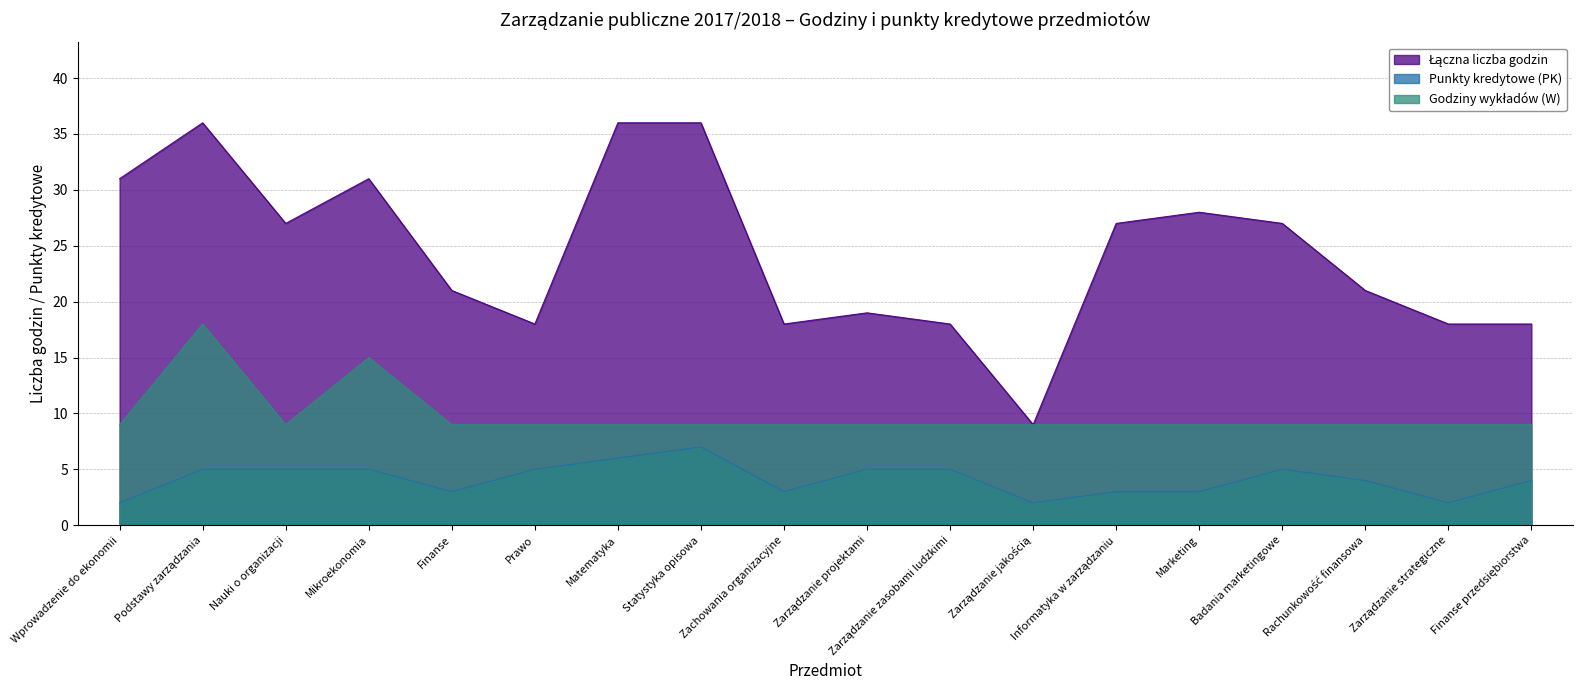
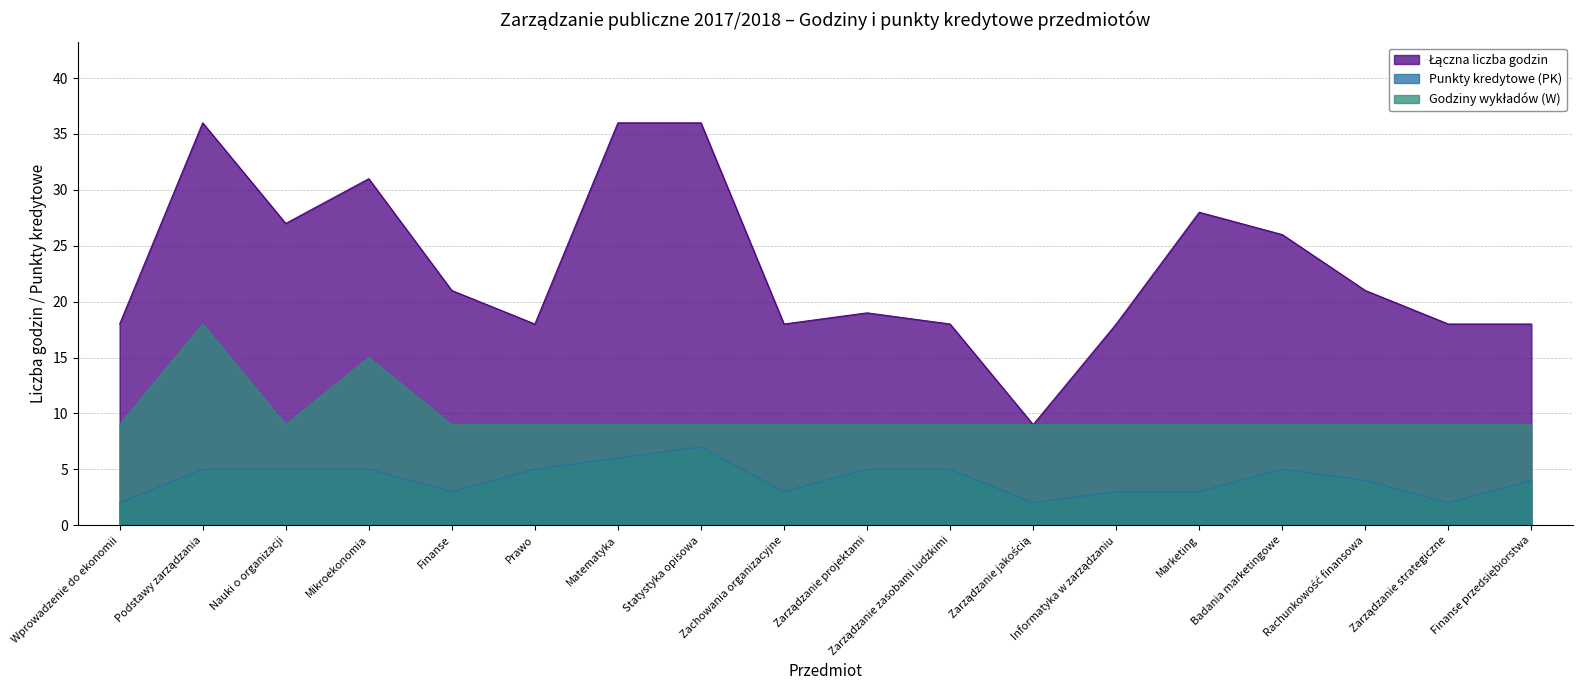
  {
    "Łączna liczba godzin": {
-     "Wprowadzenie do ekonomii": 31,
+     "Wprowadzenie do ekonomii": 18,
      "Podstawy zarządzania": 36,
      "Nauki o organizacji": 27,
      "Mikroekonomia": 31,
      "Finanse": 21,
      "Prawo": 18,
      "Matematyka": 36,
      "Statystyka opisowa": 36,
      "Zachowania organizacyjne": 18,
      "Zarządzanie projektami": 19,
      "Zarządzanie zasobami ludzkimi": 18,
-     "Informatyka w zarządzaniu": 27,
+     "Informatyka w zarządzaniu": 18,
      "Marketing": 28,
-     "Badania marketingowe": 27,
+     "Badania marketingowe": 26,
      "Rachunkowość finansowa": 21,
      "Zarządzanie strategiczne": 18,
      "Finanse przedsiębiorstwa": 18
    }
  }
